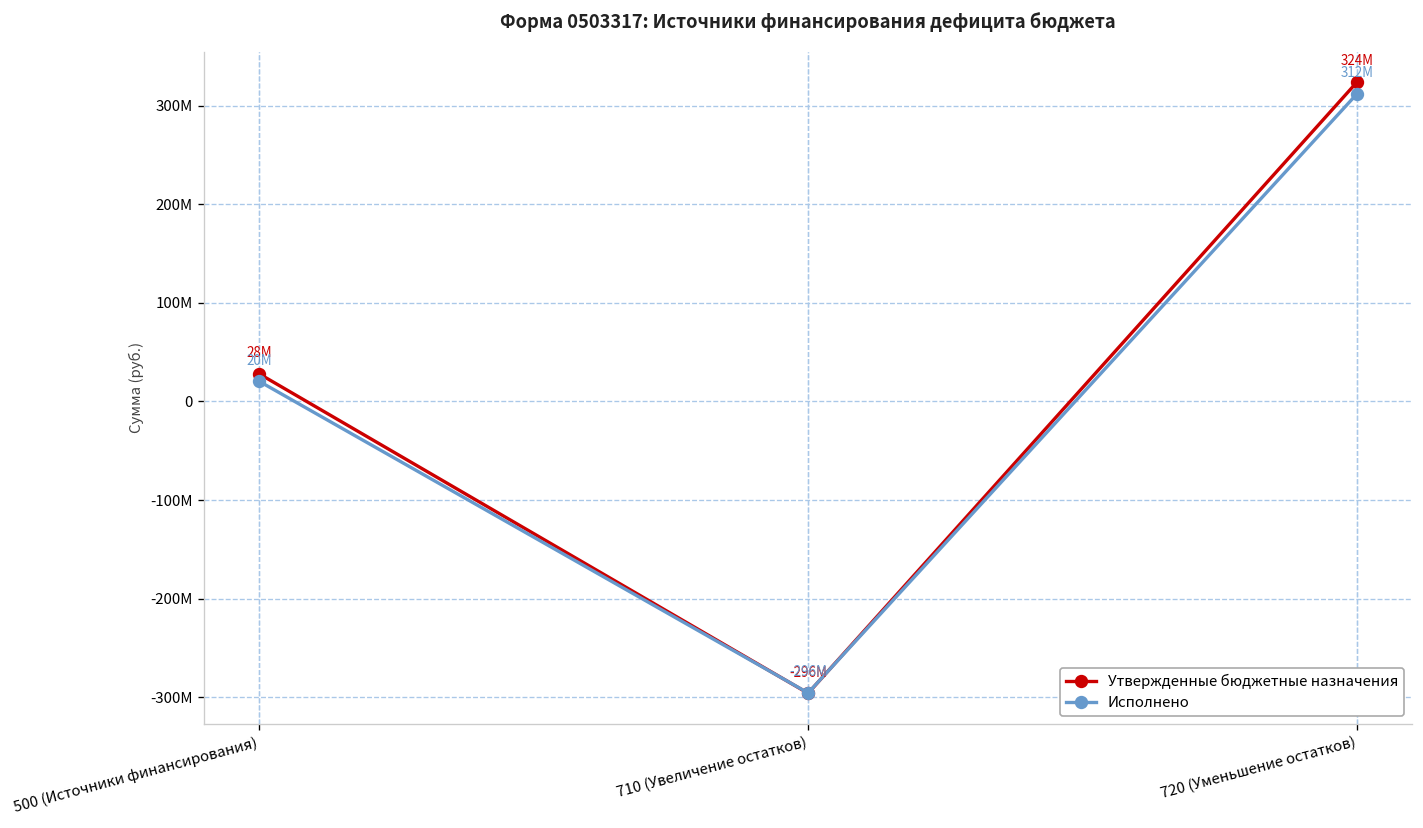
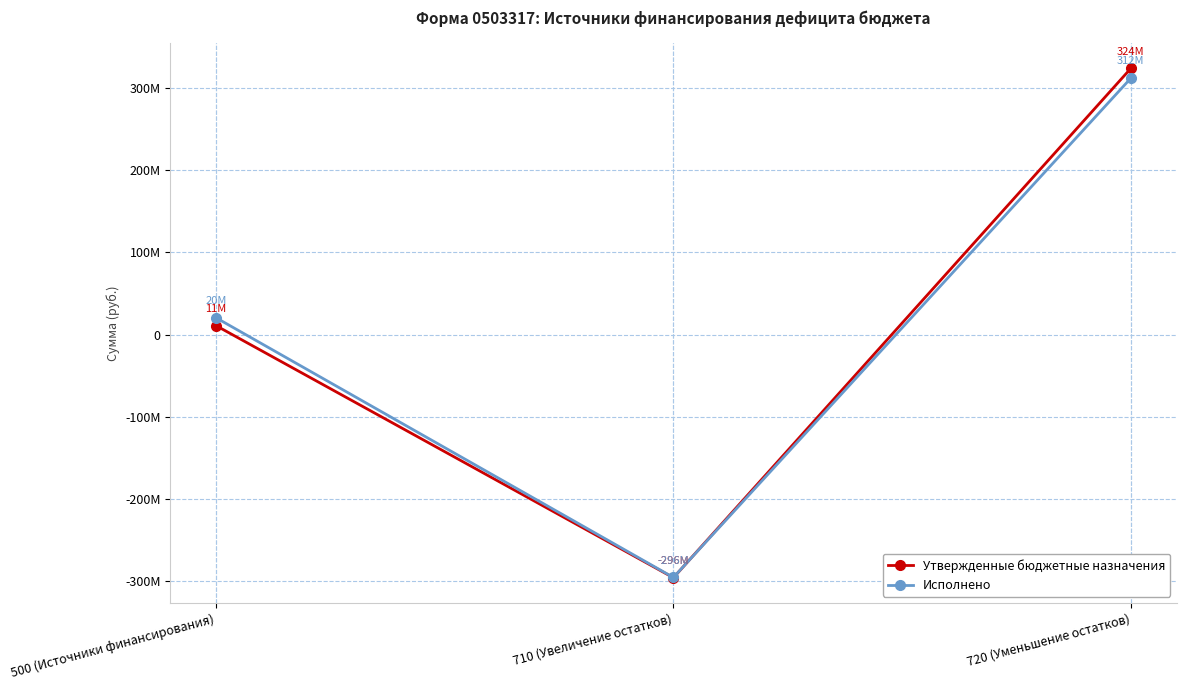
  {
    "Утвержденные бюджетные назначения": {
-     "500 (Источники финансирования)": "28M",
+     "500 (Источники финансирования)": "11M",
      "720 (Уменьшение остатков)": "324M"
    },
    "Исполнено": {
      "720 (Уменьшение остатков)": "312M"
    }
  }
